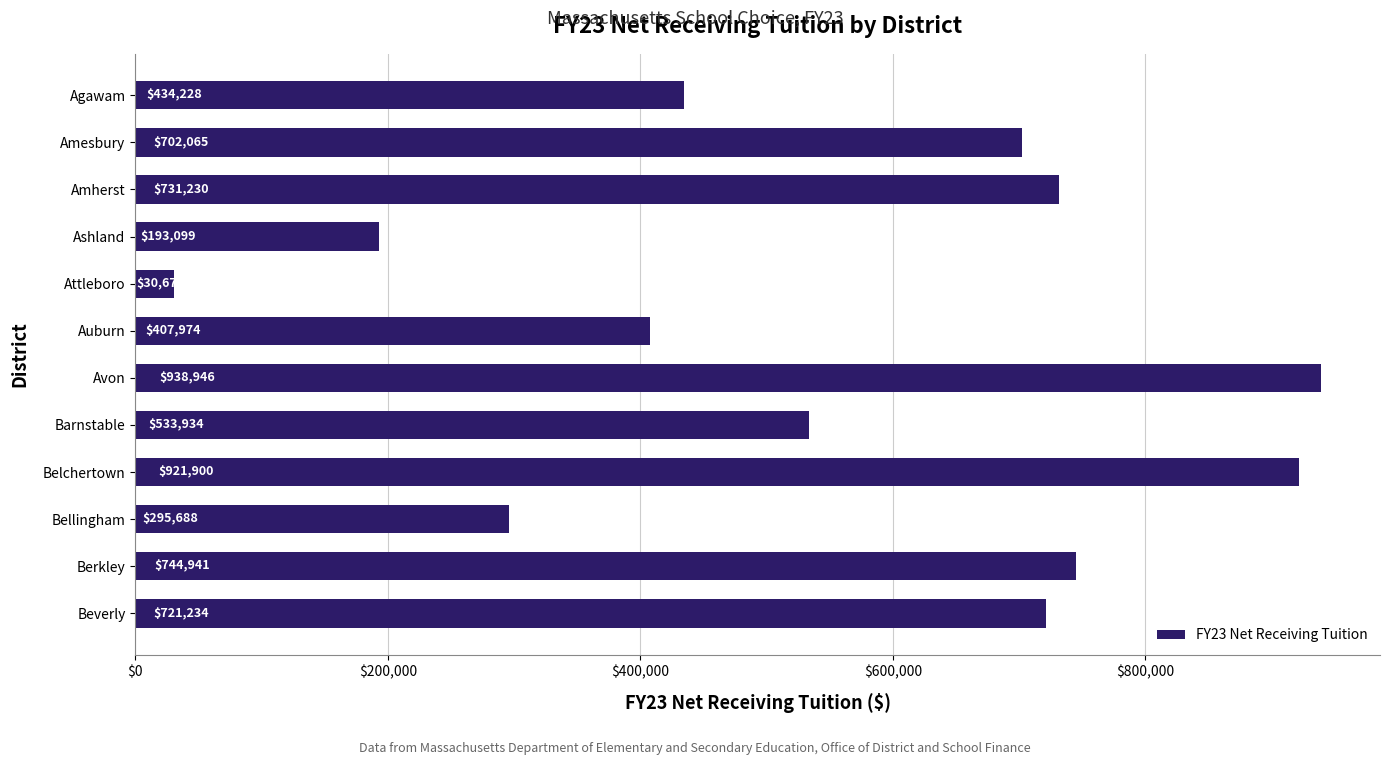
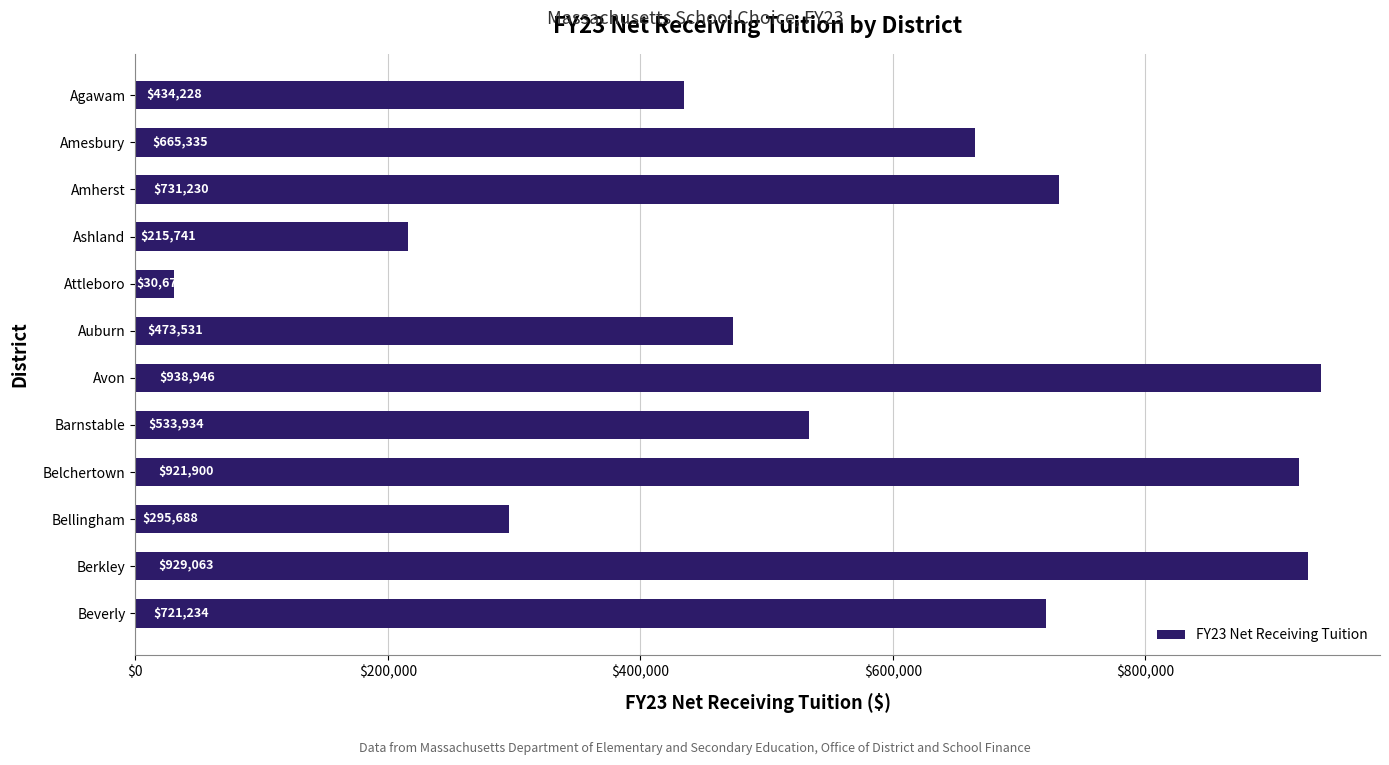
  {
    "Agawam": "$434,228",
-   "Amesbury": "$702,065",
+   "Amesbury": "$665,335",
    "Amherst": "$731,230",
-   "Ashland": "$193,099",
+   "Ashland": "$215,741",
    "Attleboro": "$30,674",
-   "Auburn": "$407,974",
+   "Auburn": "$473,531",
    "Avon": "$938,946",
    "Barnstable": "$533,934",
    "Belchertown": "$921,900",
    "Bellingham": "$295,688",
-   "Berkley": "$744,941",
+   "Berkley": "$929,063",
    "Beverly": "$721,234"
  }
